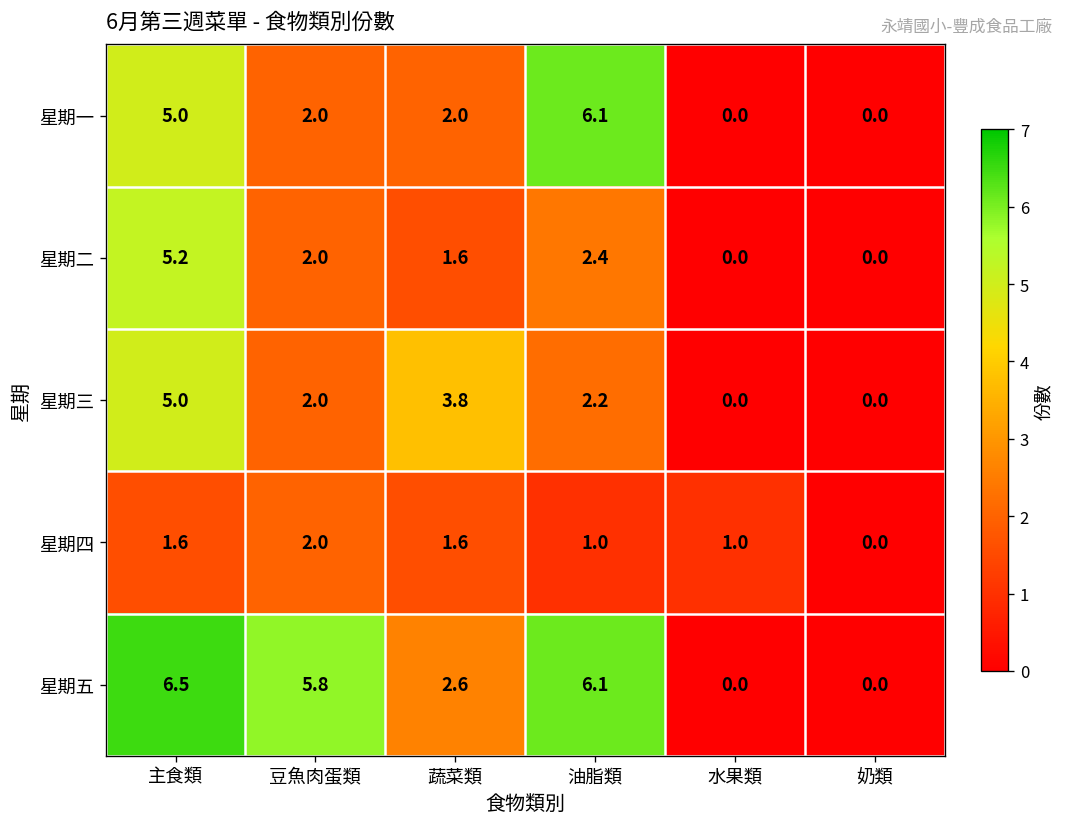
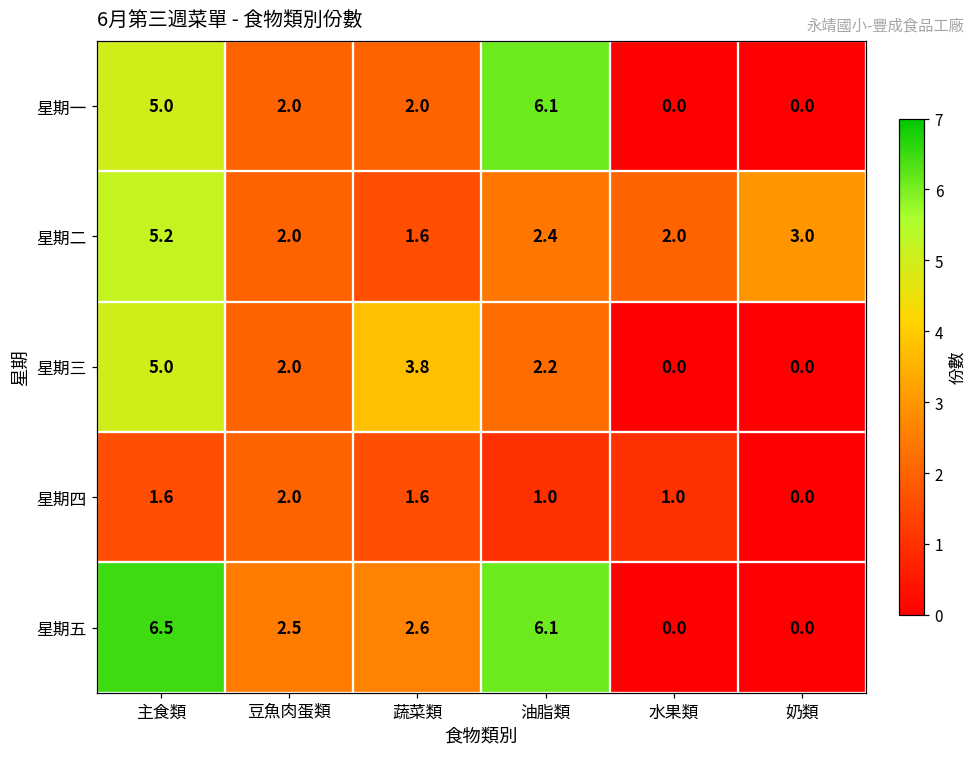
  {
    "星期一": {
      "主食類": 5.0,
      "豆魚肉蛋類": 2.0,
      "蔬菜類": 2.0,
      "油脂類": 6.1,
      "水果類": 0.0,
      "奶類": 0.0
    },
    "星期二": {
      "主食類": 5.2,
      "豆魚肉蛋類": 2.0,
      "蔬菜類": 1.6,
      "油脂類": 2.4,
-     "水果類": 0.0,
-     "奶類": 0.0
+     "水果類": 2.0,
+     "奶類": 3.0
    },
    "星期三": {
      "主食類": 5.0,
      "豆魚肉蛋類": 2.0,
      "蔬菜類": 3.8,
      "油脂類": 2.2,
      "水果類": 0.0,
      "奶類": 0.0
    },
    "星期四": {
      "主食類": 1.6,
      "豆魚肉蛋類": 2.0,
      "蔬菜類": 1.6,
      "油脂類": 1.0,
      "水果類": 1.0,
      "奶類": 0.0
    },
    "星期五": {
      "主食類": 6.5,
-     "豆魚肉蛋類": 5.8,
+     "豆魚肉蛋類": 2.5,
      "蔬菜類": 2.6,
      "油脂類": 6.1,
      "水果類": 0.0,
      "奶類": 0.0
    }
  }
